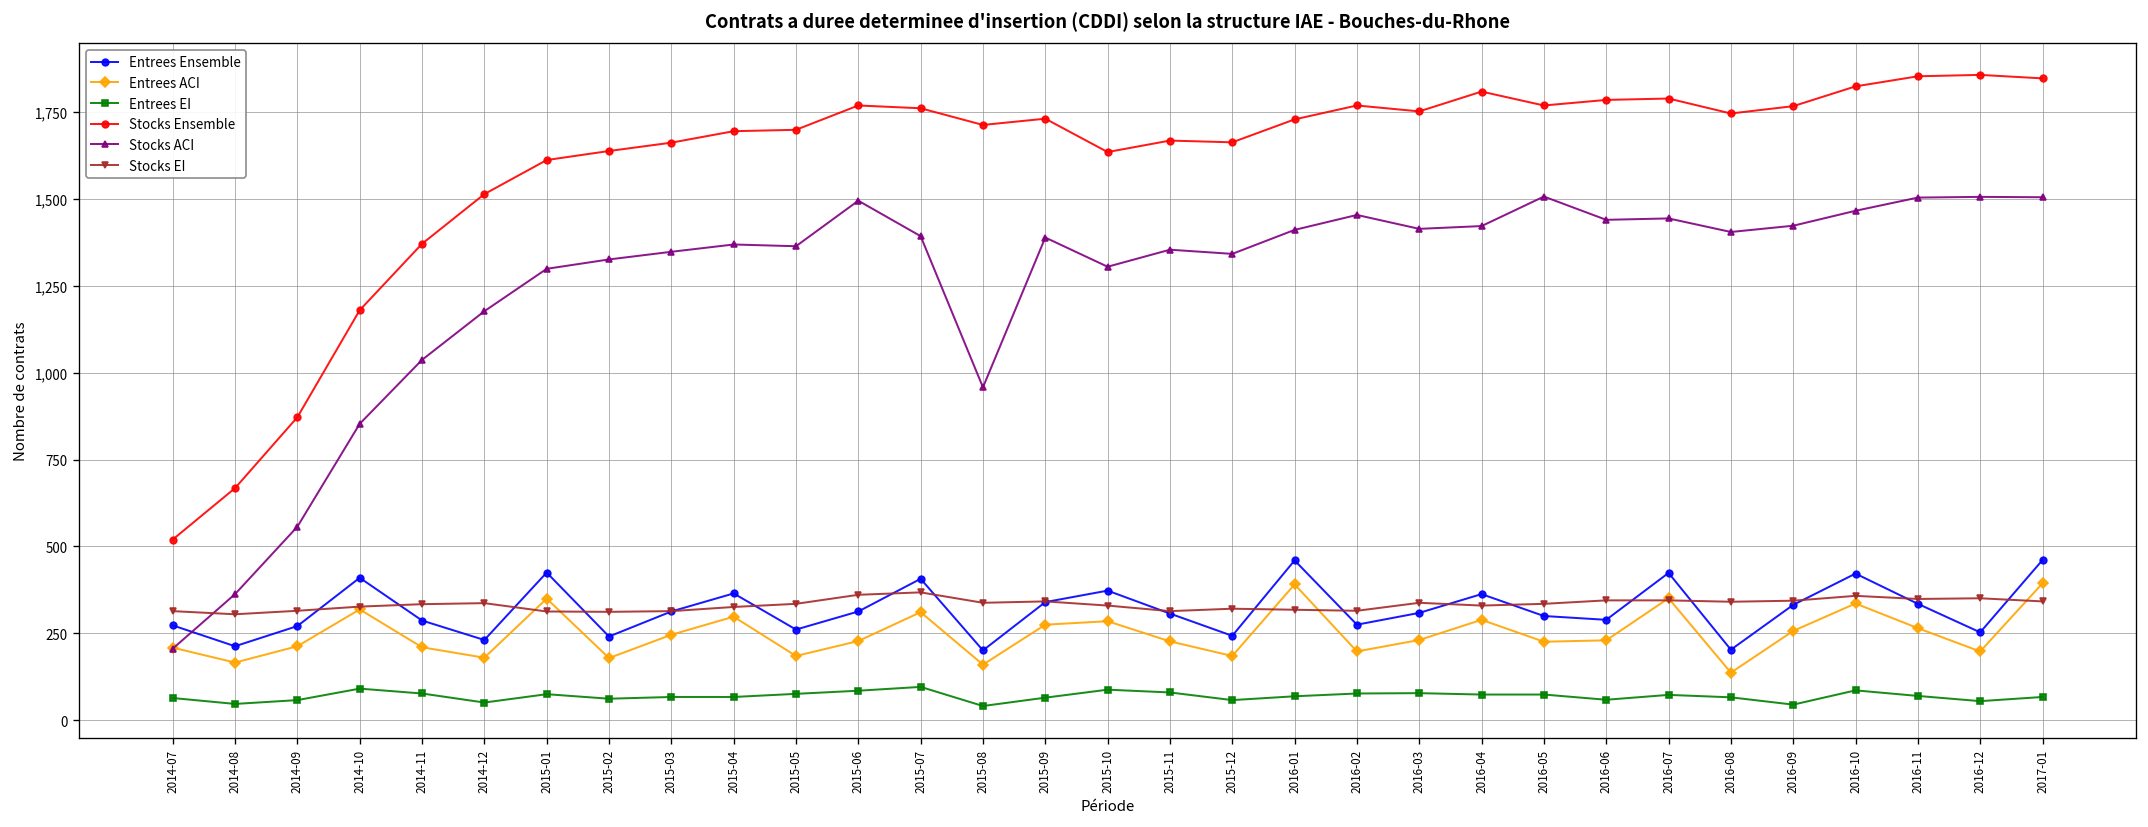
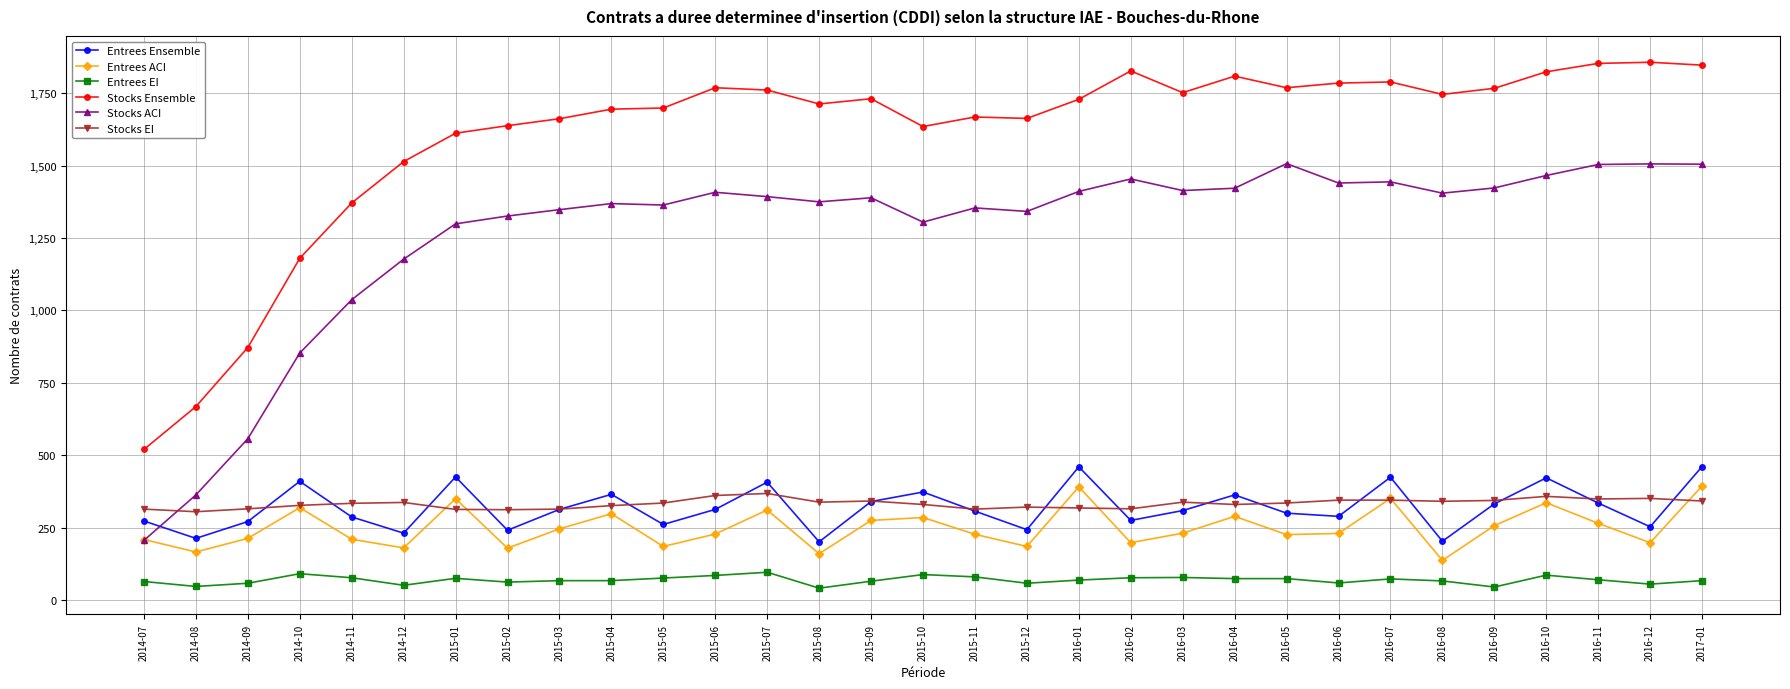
  {
    "Entrees Ensemble": {
      "2014-07": "270",
      "2014-08": "210",
      "2014-09": "270",
      "2014-10": "410",
      "2014-11": "290",
      "2014-12": "230",
      "2015-01": "430",
      "2015-02": "240",
      "2015-04": "370",
      "2015-05": "260",
      "2015-06": "310",
      "2015-07": "410",
      "2015-08": "200",
      "2015-10": "370",
      "2015-12": "240",
      "2016-01": "460",
      "2016-02": "280",
      "2016-03": "310",
      "2016-04": "360",
      "2016-05": "300",
      "2016-06": "290",
      "2016-07": "420",
      "2016-08": "200",
      "2016-09": "330",
      "2016-10": "420",
      "2016-11": "340",
      "2016-12": "250",
      "2017-01": "460"
    },
    "Entrees ACI": {
      "2014-08": "170",
      "2014-09": "210",
      "2014-11": "210",
      "2014-12": "180",
      "2015-01": "350",
      "2015-02": "180",
      "2015-03": "250",
      "2015-04": "300",
      "2015-05": "190",
      "2015-06": "230",
      "2015-07": "310",
      "2015-08": "160",
      "2015-09": "280",
      "2015-10": "290",
      "2015-11": "230",
      "2015-12": "190",
      "2016-01": "390",
      "2016-02": "200",
      "2016-03": "230",
      "2016-04": "290",
      "2016-05": "230",
      "2016-06": "230",
      "2016-08": "140",
      "2016-09": "260",
      "2016-10": "340",
      "2016-11": "270",
      "2016-12": "200",
      "2017-01": "390"
    },
    "Entrees EI": {
      "2014-07": "60",
      "2014-08": "50",
      "2014-09": "60",
      "2014-10": "90",
      "2014-11": "80",
      "2014-12": "50",
      "2015-01": "80",
      "2015-02": "60",
      "2015-03": "70",
      "2015-04": "70",
      "2015-05": "80",
      "2015-06": "90",
      "2015-07": "100",
      "2015-08": "40",
      "2015-09": "70",
      "2015-10": "90",
      "2015-11": "80",
      "2015-12": "60",
      "2016-01": "70",
      "2016-02": "80",
      "2016-03": "80",
      "2016-04": "70",
      "2016-05": "70",
      "2016-06": "60",
      "2016-07": "70",
      "2016-08": "70",
      "2016-09": "50",
      "2016-10": "90",
      "2016-11": "70",
      "2016-12": "60",
      "2017-01": "70"
    },
    "Stocks Ensemble": {
      "2014-07": "520",
      "2014-08": "670",
      "2014-09": "870",
      "2014-10": "1,180",
      "2014-11": "1,370",
      "2014-12": "1,510",
      "2015-01": "1,610",
      "2015-02": "1,640",
      "2015-03": "1,660",
      "2015-04": "1,700",
      "2015-05": "1,700",
      "2015-06": "1,770",
      "2015-07": "1,760",
      "2015-08": "1,710",
      "2015-09": "1,730",
      "2015-10": "1,640",
      "2015-11": "1,670",
      "2015-12": "1,660",
      "2016-01": "1,730",
-     "2016-02": "1,770",
+     "2016-02": "1,830",
      "2016-03": "1,750",
      "2016-04": "1,810",
      "2016-05": "1,770",
      "2016-06": "1,790",
      "2016-07": "1,790",
      "2016-08": "1,750",
      "2016-09": "1,770",
      "2016-10": "1,820",
      "2016-11": "1,850",
      "2016-12": "1,860",
      "2017-01": "1,850"
    },
    "Stocks ACI": {
      "2014-08": "360",
      "2014-09": "560",
      "2014-10": "850",
      "2014-11": "1,040",
      "2014-12": "1,180",
      "2015-01": "1,300",
      "2015-02": "1,330",
      "2015-03": "1,350",
      "2015-04": "1,370",
      "2015-05": "1,360",
-     "2015-06": "1,500",
+     "2015-06": "1,410",
      "2015-07": "1,390",
-     "2015-08": "960",
+     "2015-08": "1,380",
      "2015-09": "1,390",
      "2015-10": "1,310",
      "2015-11": "1,350",
      "2015-12": "1,340",
      "2016-01": "1,410",
      "2016-02": "1,450",
      "2016-03": "1,410",
      "2016-04": "1,420",
      "2016-05": "1,510",
      "2016-06": "1,440",
      "2016-07": "1,440",
      "2016-08": "1,410",
      "2016-09": "1,420",
      "2016-10": "1,470",
      "2016-11": "1,500",
      "2016-12": "1,510",
      "2017-01": "1,510"
    },
    "Stocks EI": {
      "2014-07": "310",
      "2014-08": "310",
      "2014-09": "320",
      "2014-11": "330",
      "2014-12": "340",
      "2015-01": "310",
      "2015-02": "310",
      "2015-04": "330",
      "2015-05": "340",
      "2015-06": "360",
      "2015-07": "370",
      "2015-08": "340",
      "2015-10": "330",
      "2015-12": "320",
      "2016-01": "320",
      "2016-02": "320",
      "2016-03": "340",
      "2016-04": "330",
      "2016-05": "340",
      "2016-06": "350",
      "2016-08": "340",
      "2016-09": "340",
      "2016-10": "360",
      "2016-11": "350",
      "2016-12": "350",
      "2017-01": "340"
    }
  }
